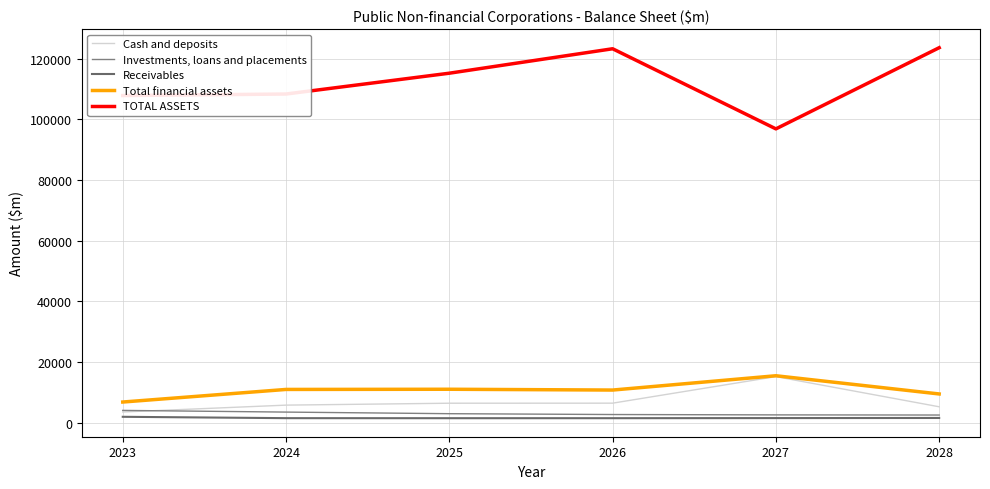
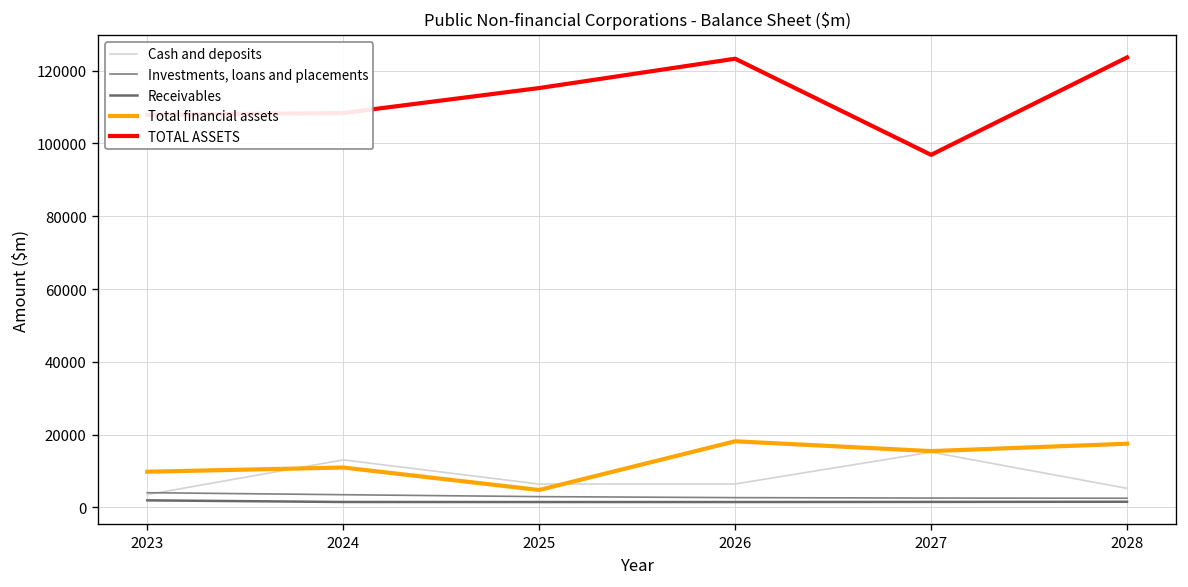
  {
    "Cash and deposits": {
-     "2024": 6000,
+     "2024": 13000,
      "2025": 6000,
      "2026": 6000,
      "2028": 5000
    },
    "Total financial assets": {
-     "2023": 7000,
+     "2023": 10000,
      "2024": 11000,
-     "2025": 11000,
-     "2026": 11000,
-     "2028": 9000
+     "2025": 5000,
+     "2026": 18000,
+     "2028": 17000
    },
    "TOTAL ASSETS": {
      "2025": 115000,
      "2026": 123000,
      "2027": 97000,
      "2028": 124000
    }
  }
